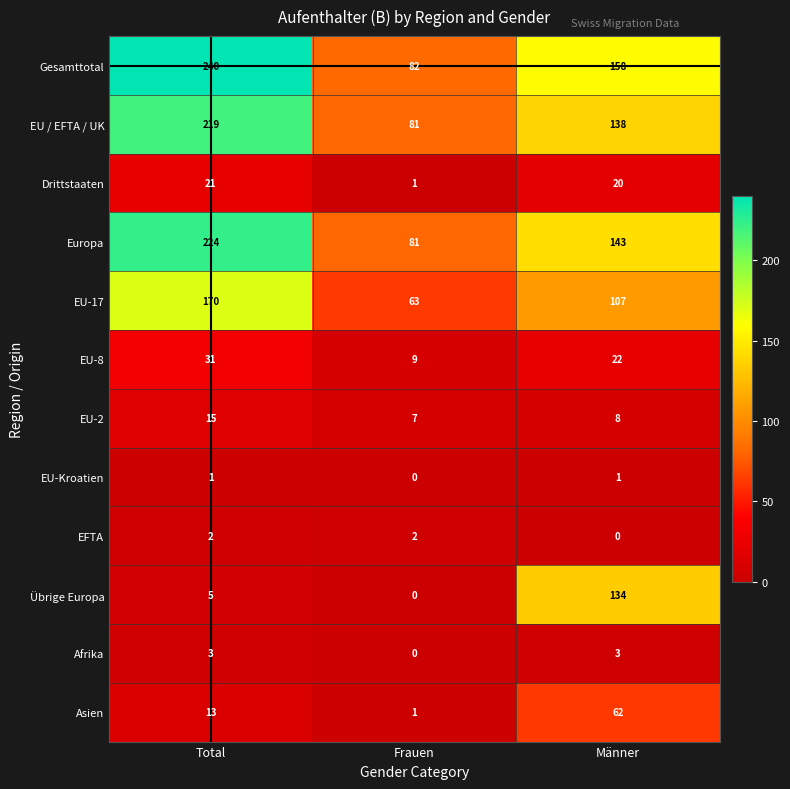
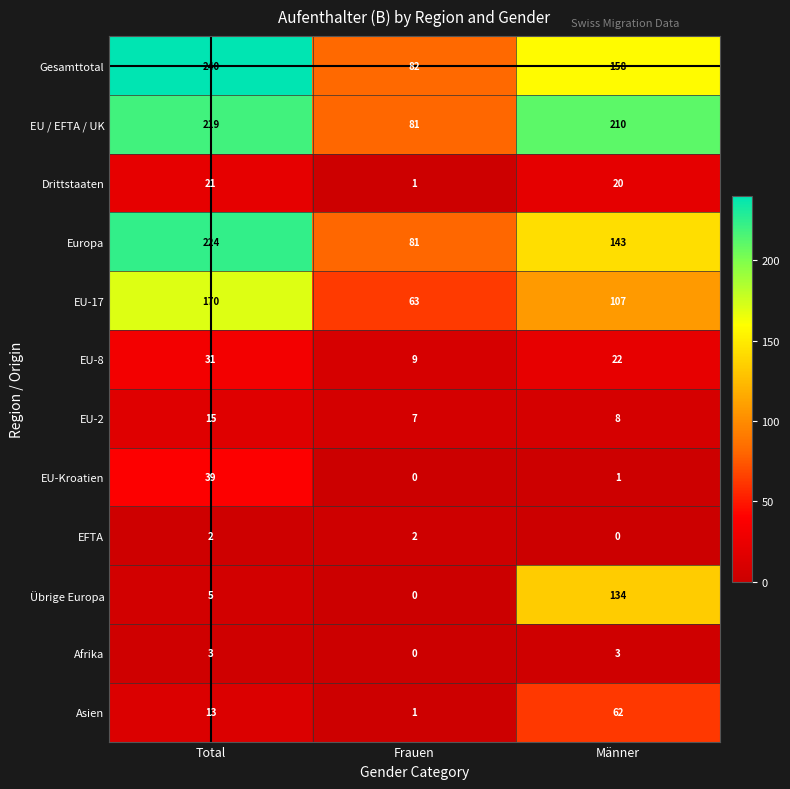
  {
    "Gesamttotal": {
      "Total": 240,
      "Frauen": 82,
      "Männer": 158
    },
    "EU / EFTA / UK": {
      "Total": 219,
      "Frauen": 81,
-     "Männer": 138
+     "Männer": 210
    },
    "Drittstaaten": {
      "Total": 21,
      "Frauen": 1,
      "Männer": 20
    },
    "Europa": {
      "Total": 224,
      "Frauen": 81,
      "Männer": 143
    },
    "EU-17": {
      "Total": 170,
      "Frauen": 63,
      "Männer": 107
    },
    "EU-8": {
      "Total": 31,
      "Frauen": 9,
      "Männer": 22
    },
    "EU-2": {
      "Total": 15,
      "Frauen": 7,
      "Männer": 8
    },
    "EU-Kroatien": {
-     "Total": 1,
+     "Total": 39,
      "Frauen": 0,
      "Männer": 1
    },
    "EFTA": {
      "Total": 2,
      "Frauen": 2,
      "Männer": 0
    },
    "Übrige Europa": {
      "Total": 5,
      "Frauen": 0,
      "Männer": 134
    },
    "Afrika": {
      "Total": 3,
      "Frauen": 0,
      "Männer": 3
    },
    "Asien": {
      "Total": 13,
      "Frauen": 1,
      "Männer": 62
    }
  }
